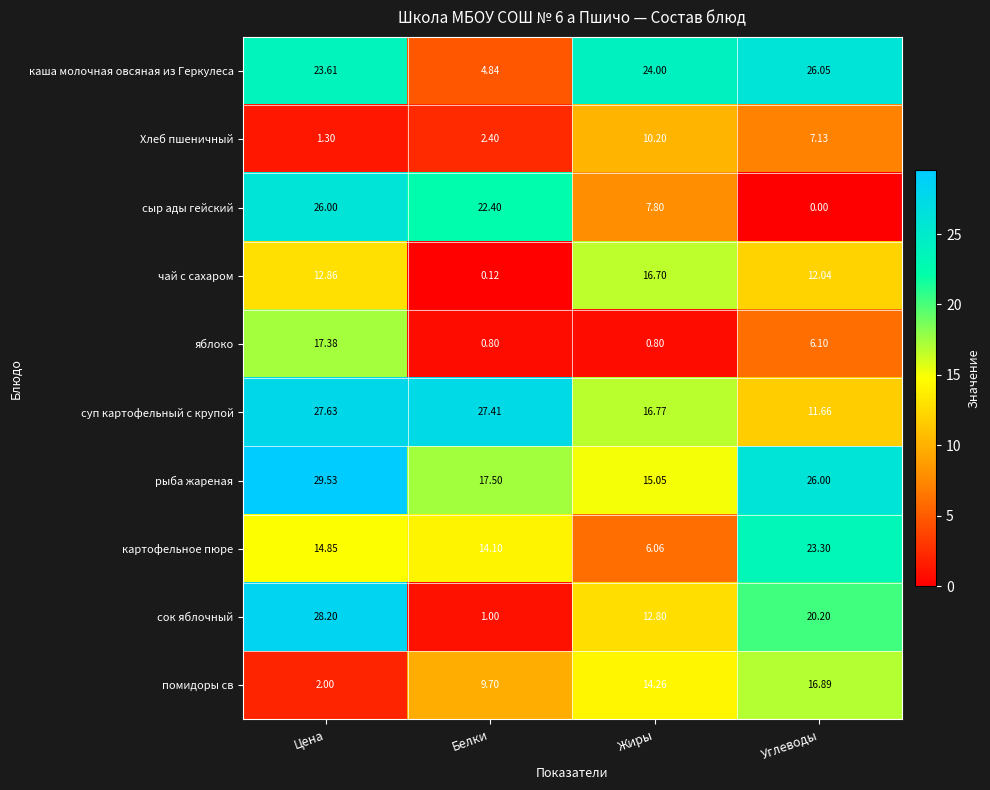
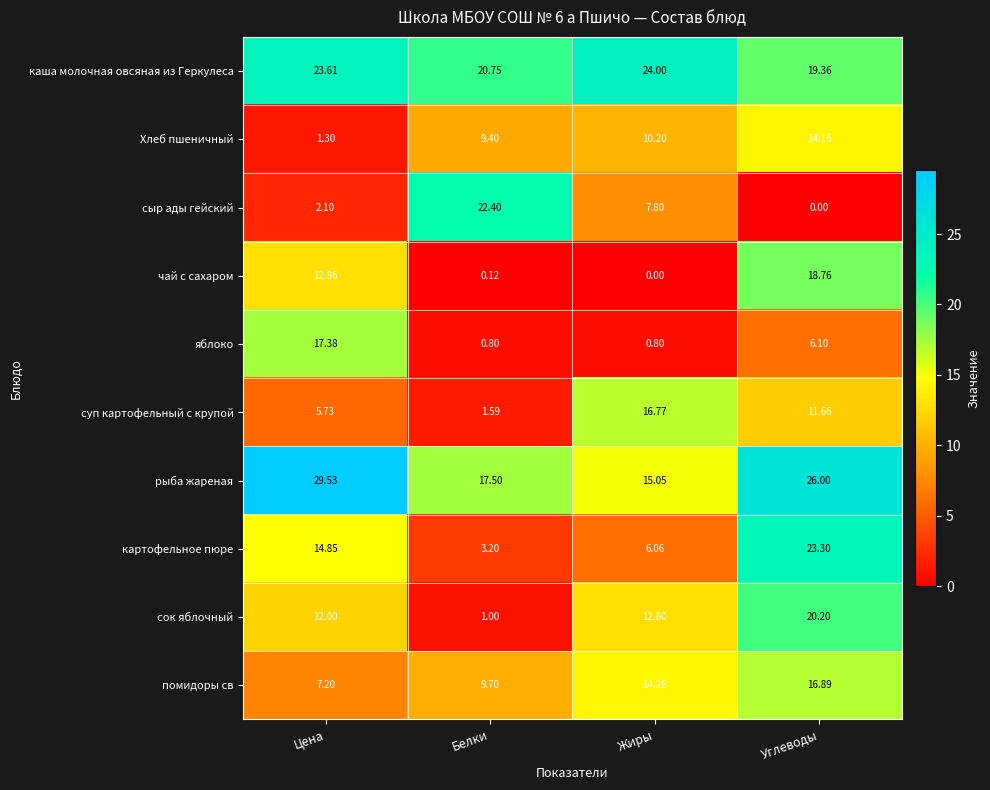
  {
    "каша молочная овсяная из Геркулеса": {
      "Цена": 23.61,
-     "Белки": 4.84,
+     "Белки": 20.75,
      "Жиры": 24.00,
-     "Углеводы": 26.05
+     "Углеводы": 19.36
    },
    "Хлеб пшеничный": {
      "Цена": 1.30,
-     "Белки": 2.40,
+     "Белки": 9.40,
      "Жиры": 10.20,
-     "Углеводы": 7.13
+     "Углеводы": 14.16
    },
    "сыр ады гейский": {
-     "Цена": 26.00,
+     "Цена": 2.10,
      "Белки": 22.40,
      "Жиры": 7.80,
      "Углеводы": 0.00
    },
    "чай с сахаром": {
      "Цена": 12.86,
      "Белки": 0.12,
-     "Жиры": 16.70,
-     "Углеводы": 12.04
+     "Жиры": 0.00,
+     "Углеводы": 18.76
    },
    "яблоко": {
      "Цена": 17.38,
      "Белки": 0.80,
      "Жиры": 0.80,
      "Углеводы": 6.10
    },
    "суп картофельный с крупой": {
-     "Цена": 27.63,
-     "Белки": 27.41,
+     "Цена": 5.73,
+     "Белки": 1.59,
      "Жиры": 16.77,
      "Углеводы": 11.66
    },
    "рыба жареная": {
      "Цена": 29.53,
      "Белки": 17.50,
      "Жиры": 15.05,
      "Углеводы": 26.00
    },
    "картофельное пюре": {
      "Цена": 14.85,
-     "Белки": 14.10,
+     "Белки": 3.20,
      "Жиры": 6.06,
      "Углеводы": 23.30
    },
    "сок яблочный": {
-     "Цена": 28.20,
+     "Цена": 12.00,
      "Белки": 1.00,
      "Жиры": 12.80,
      "Углеводы": 20.20
    },
    "помидоры св": {
-     "Цена": 2.00,
+     "Цена": 7.20,
      "Белки": 9.70,
      "Жиры": 14.26,
      "Углеводы": 16.89
    }
  }
